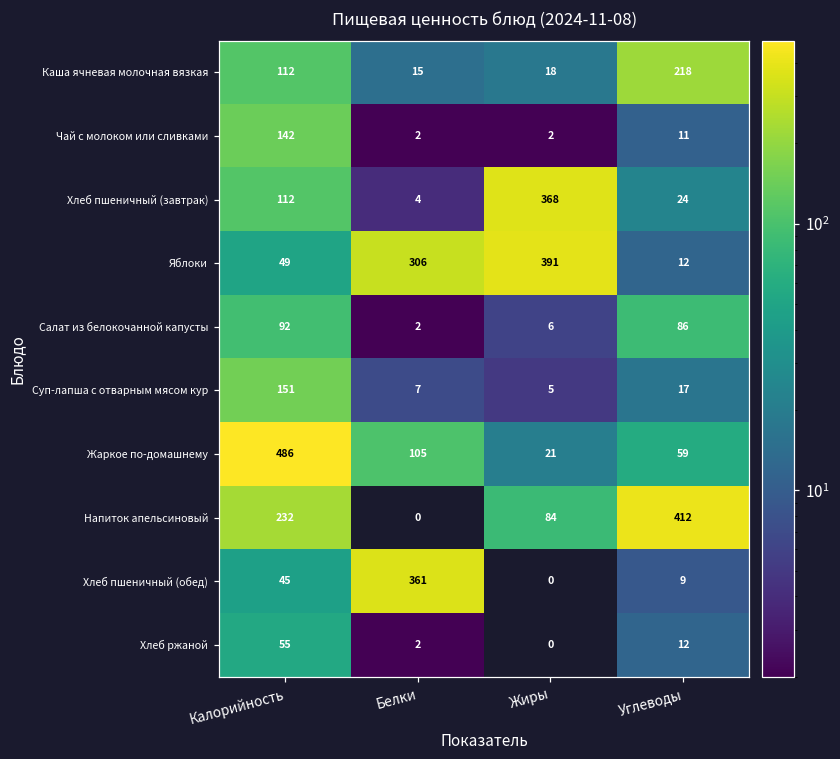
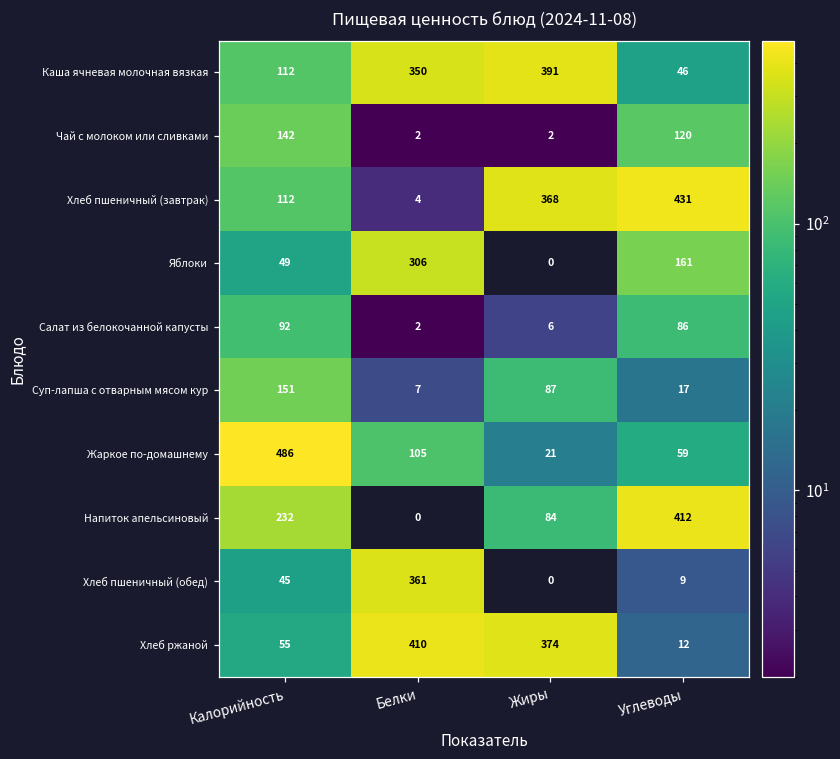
  {
    "Каша ячневая молочная вязкая": {
      "Калорийность": 112,
-     "Белки": 15,
-     "Жиры": 18,
-     "Углеводы": 218
+     "Белки": 350,
+     "Жиры": 391,
+     "Углеводы": 46
    },
    "Чай с молоком или сливками": {
      "Калорийность": 142,
      "Белки": 2,
      "Жиры": 2,
-     "Углеводы": 11
+     "Углеводы": 120
    },
    "Хлеб пшеничный (завтрак)": {
      "Калорийность": 112,
      "Белки": 4,
      "Жиры": 368,
-     "Углеводы": 24
+     "Углеводы": 431
    },
    "Яблоки": {
      "Калорийность": 49,
      "Белки": 306,
-     "Жиры": 391,
-     "Углеводы": 12
+     "Жиры": 0,
+     "Углеводы": 161
    },
    "Салат из белокочанной капусты": {
      "Калорийность": 92,
      "Белки": 2,
      "Жиры": 6,
      "Углеводы": 86
    },
    "Суп-лапша с отварным мясом кур": {
      "Калорийность": 151,
      "Белки": 7,
-     "Жиры": 5,
+     "Жиры": 87,
      "Углеводы": 17
    },
    "Жаркое по-домашнему": {
      "Калорийность": 486,
      "Белки": 105,
      "Жиры": 21,
      "Углеводы": 59
    },
    "Напиток апельсиновый": {
      "Калорийность": 232,
      "Белки": 0,
      "Жиры": 84,
      "Углеводы": 412
    },
    "Хлеб пшеничный (обед)": {
      "Калорийность": 45,
      "Белки": 361,
      "Жиры": 0,
      "Углеводы": 9
    },
    "Хлеб ржаной": {
      "Калорийность": 55,
-     "Белки": 2,
-     "Жиры": 0,
+     "Белки": 410,
+     "Жиры": 374,
      "Углеводы": 12
    }
  }
